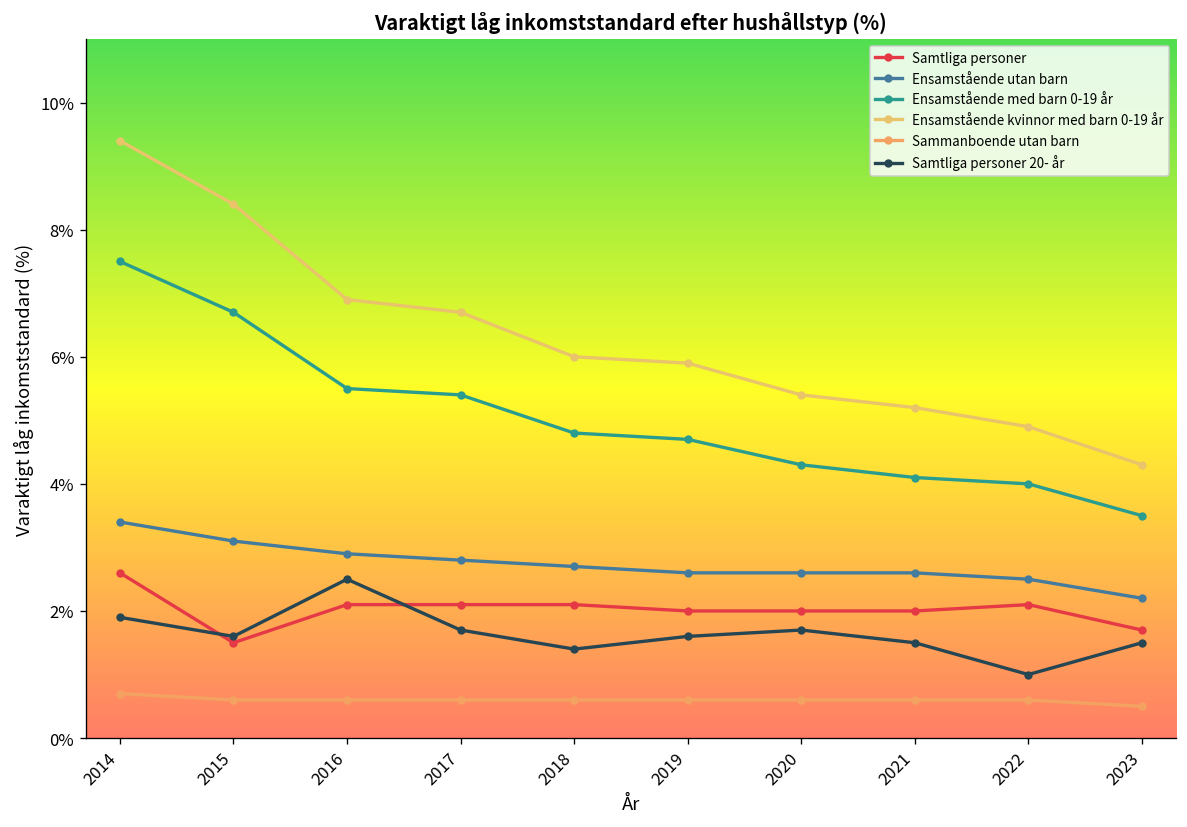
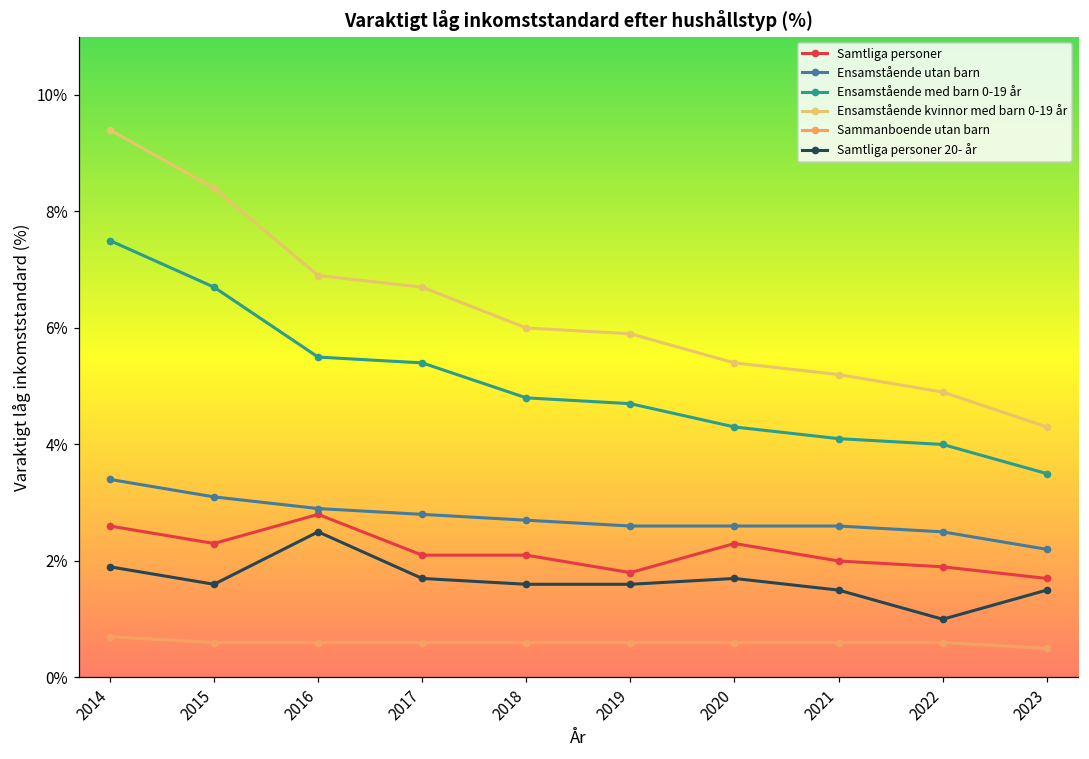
  {
    "Samtliga personer": {
      "2014": "2.6%",
-     "2015": "1.5%",
-     "2016": "2.1%",
+     "2015": "2.3%",
+     "2016": "2.8%",
      "2017": "2.1%",
      "2018": "2.1%",
-     "2019": "2.0%",
-     "2020": "2.0%",
+     "2019": "1.8%",
+     "2020": "2.3%",
      "2021": "2.0%",
-     "2022": "2.1%",
+     "2022": "1.9%",
      "2023": "1.7%"
    },
    "Samtliga personer 20- år": {
      "2014": "1.9%",
      "2015": "1.6%",
      "2016": "2.5%",
      "2017": "1.7%",
-     "2018": "1.4%",
+     "2018": "1.6%",
      "2019": "1.6%",
      "2020": "1.7%",
      "2021": "1.5%",
      "2022": "1.0%",
      "2023": "1.5%"
    }
  }
